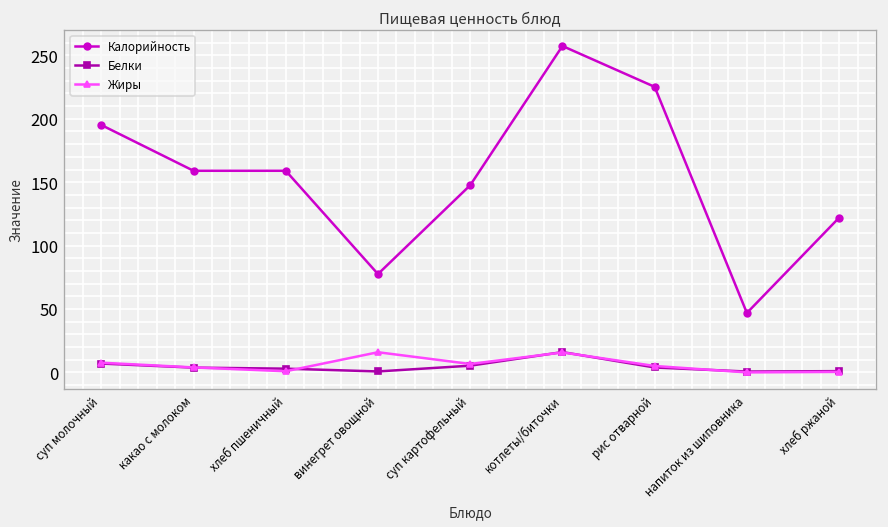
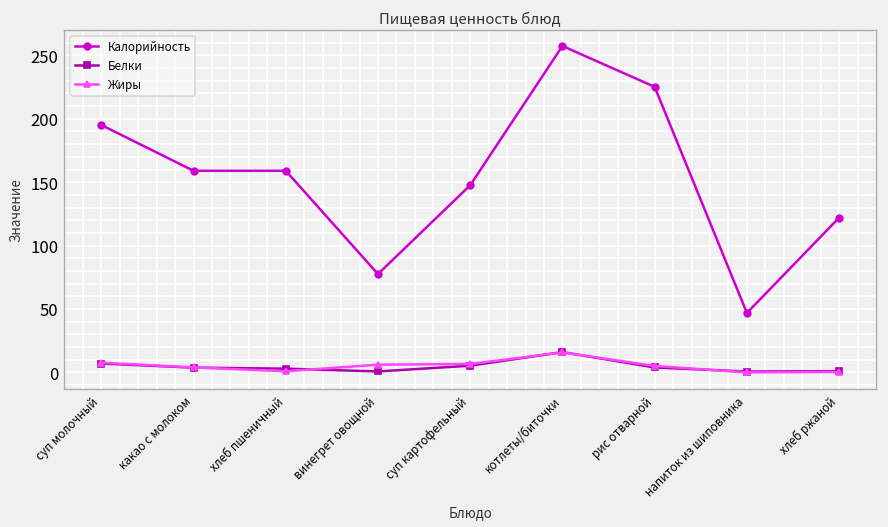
  {
    "Жиры": {
-     "винегрет овощной": 16
+     "винегрет овощной": 6
    }
  }
